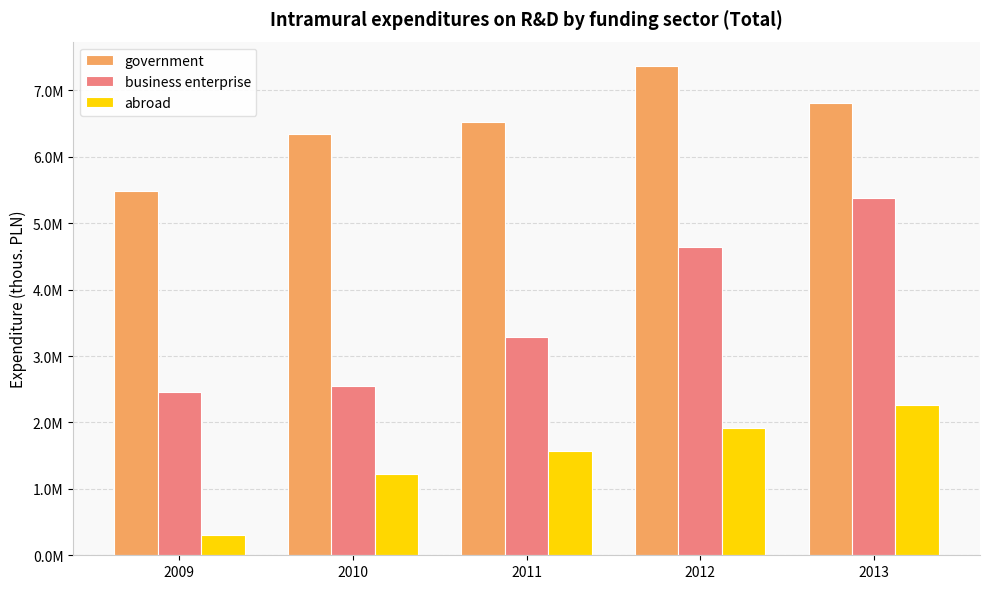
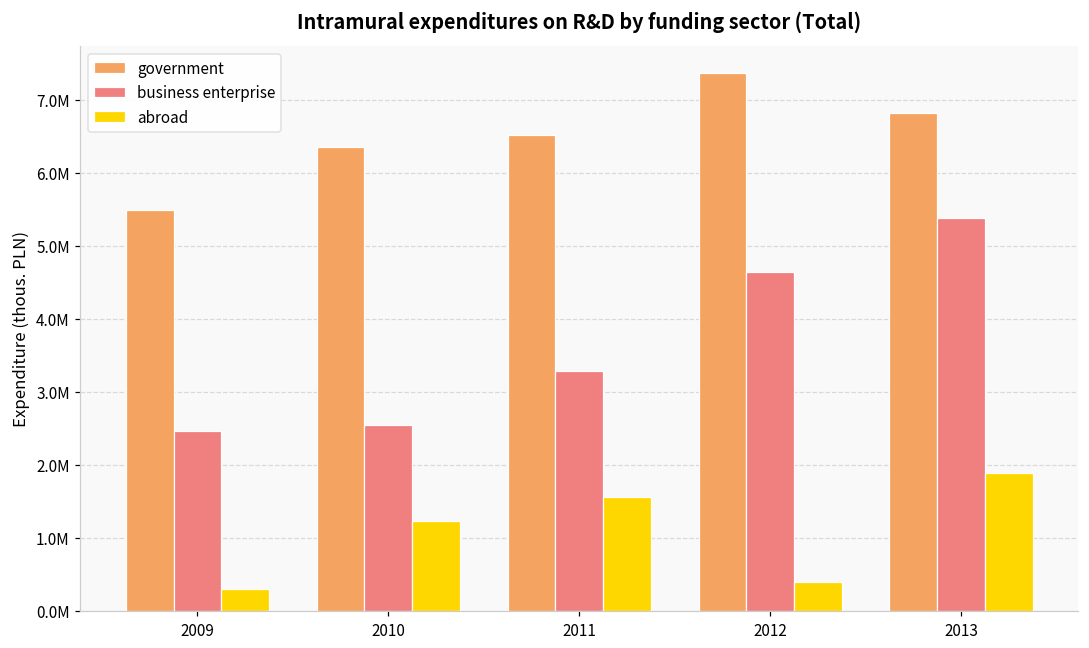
  {
    "abroad": {
      "2009": 300000,
      "2010": 1200000,
      "2011": 1600000,
-     "2012": 1900000,
-     "2013": 2300000
+     "2012": 400000,
+     "2013": 1900000
    }
  }
